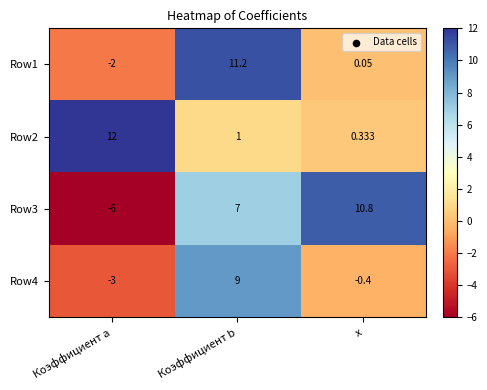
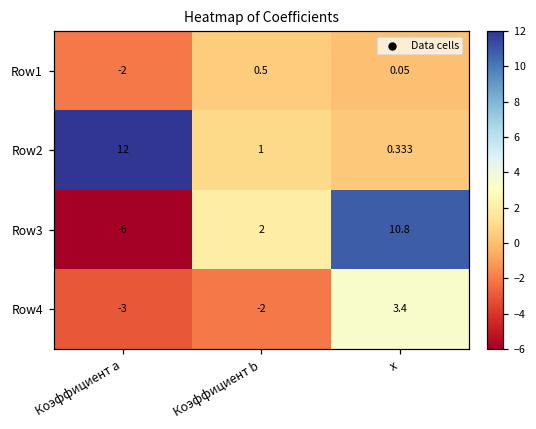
  {
    "Row1": {
      "Коэффициент a": -2,
-     "Коэффициент b": 11.2,
+     "Коэффициент b": 0.5,
      "x": 0.05
    },
    "Row2": {
      "Коэффициент a": 12,
      "Коэффициент b": 1,
      "x": 0.333
    },
    "Row3": {
      "Коэффициент a": -6,
-     "Коэффициент b": 7,
+     "Коэффициент b": 2,
      "x": 10.8
    },
    "Row4": {
      "Коэффициент a": -3,
-     "Коэффициент b": 9,
-     "x": -0.4
+     "Коэффициент b": -2,
+     "x": 3.4
    }
  }
